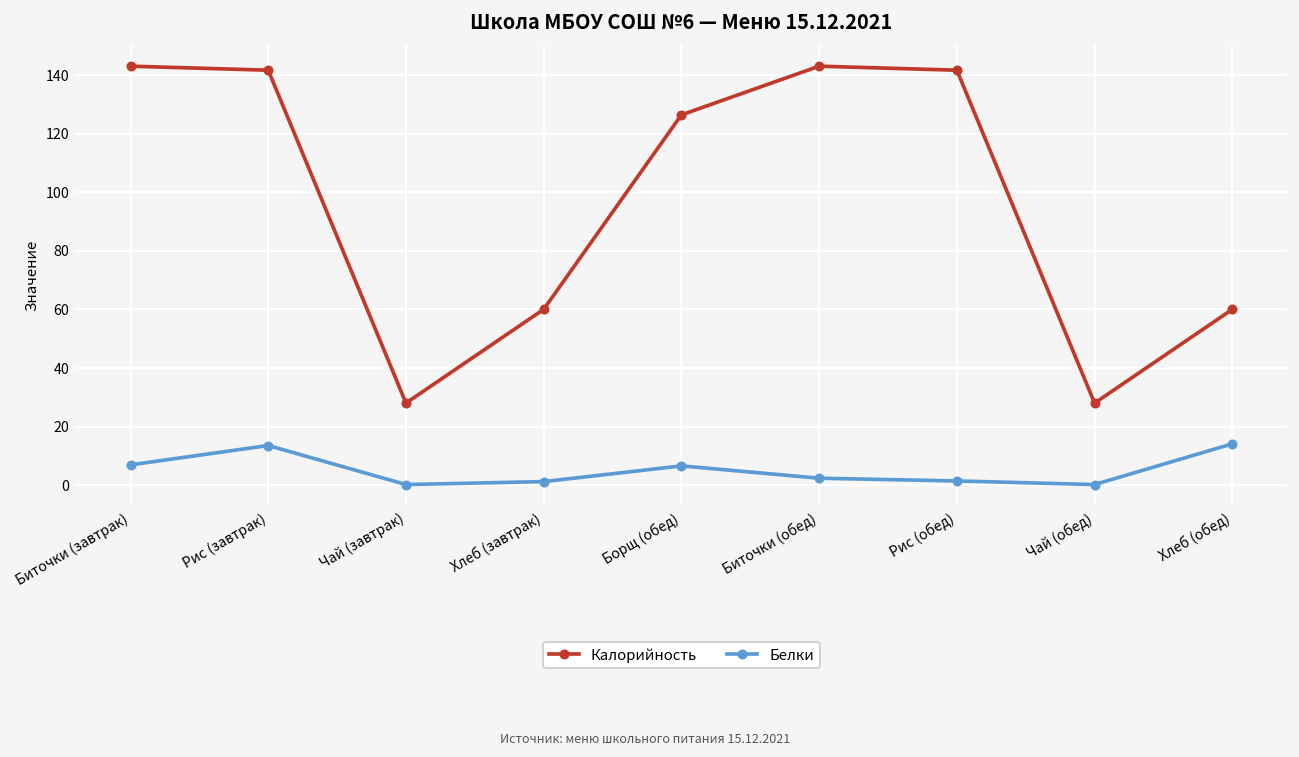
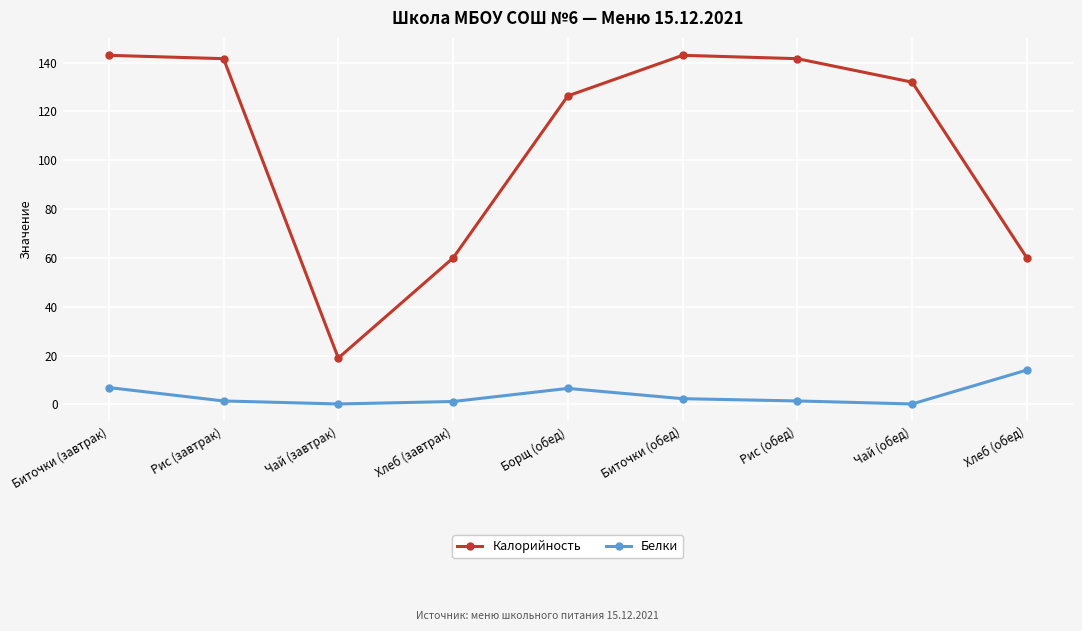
  {
    "Калорийность": {
      "Биточки (завтрак)": 143,
      "Рис (завтрак)": 142,
-     "Чай (завтрак)": 28,
+     "Чай (завтрак)": 19,
      "Хлеб (завтрак)": 60,
      "Борщ (обед)": 126,
      "Биточки (обед)": 143,
      "Рис (обед)": 142,
-     "Чай (обед)": 28,
+     "Чай (обед)": 132,
      "Хлеб (обед)": 60
    },
    "Белки": {
      "Биточки (завтрак)": 7,
-     "Рис (завтрак)": 14,
+     "Рис (завтрак)": 1,
      "Чай (завтрак)": 0,
      "Хлеб (завтрак)": 1,
      "Борщ (обед)": 7,
      "Биточки (обед)": 2,
      "Рис (обед)": 1,
      "Чай (обед)": 0,
      "Хлеб (обед)": 14
    }
  }
